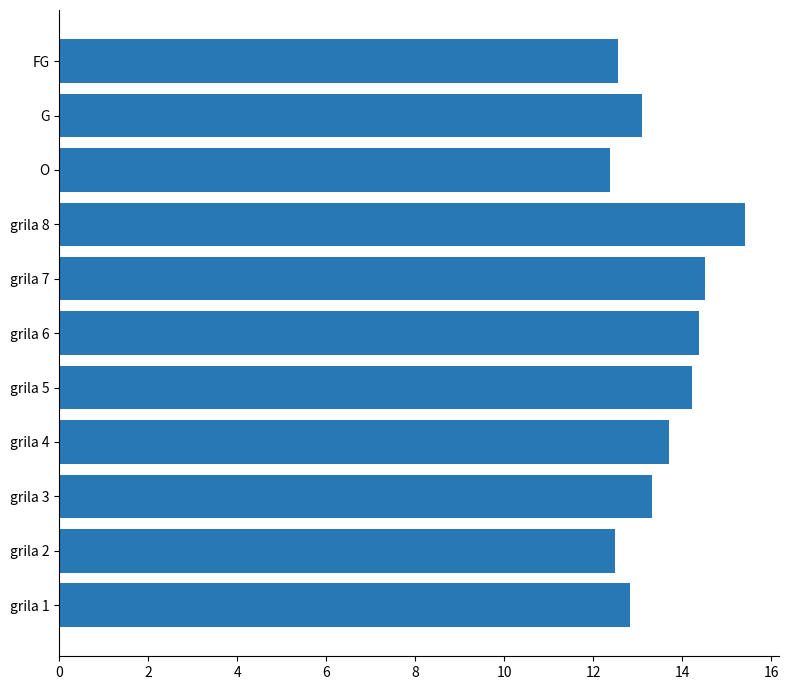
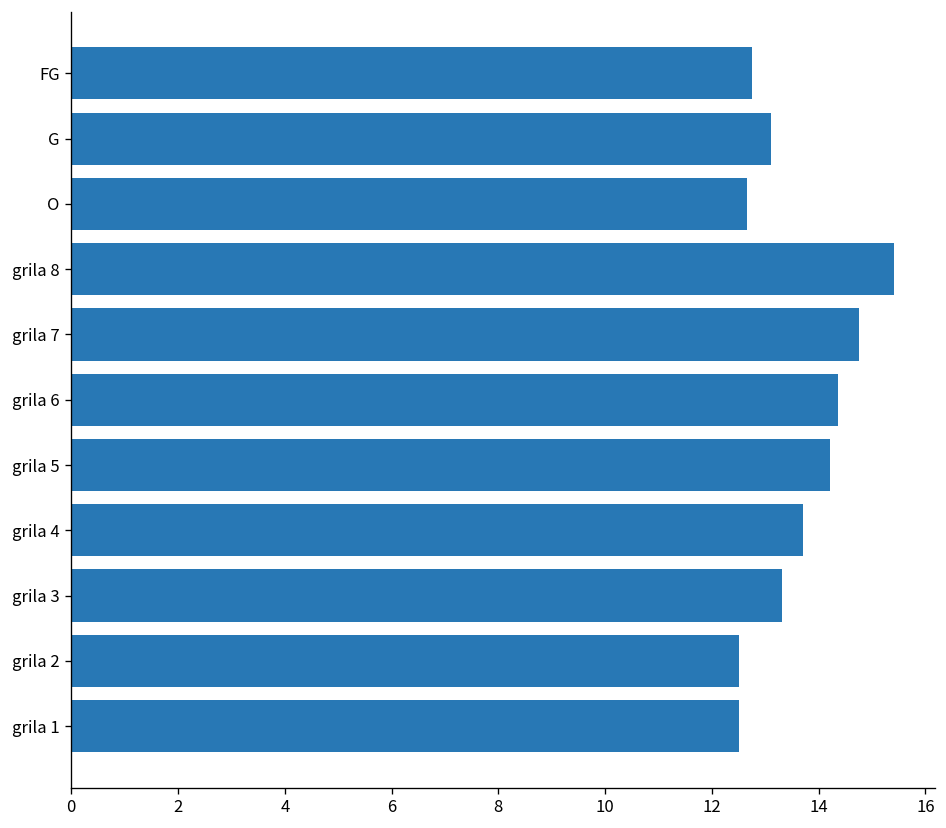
  {
-   "FG": 12.6,
+   "FG": 12.8,
    "G": 13.1,
-   "O": 12.4,
+   "O": 12.7,
    "grila 8": 15.4,
-   "grila 7": 14.5,
+   "grila 7": 14.8,
    "grila 6": 14.4,
    "grila 5": 14.2,
    "grila 4": 13.7,
    "grila 3": 13.3,
    "grila 2": 12.5,
-   "grila 1": 12.8
+   "grila 1": 12.5
  }
